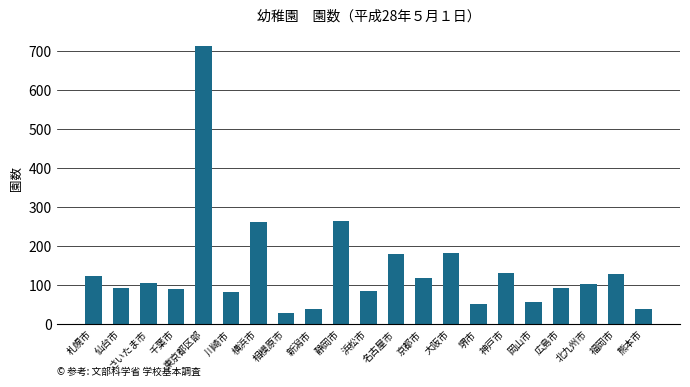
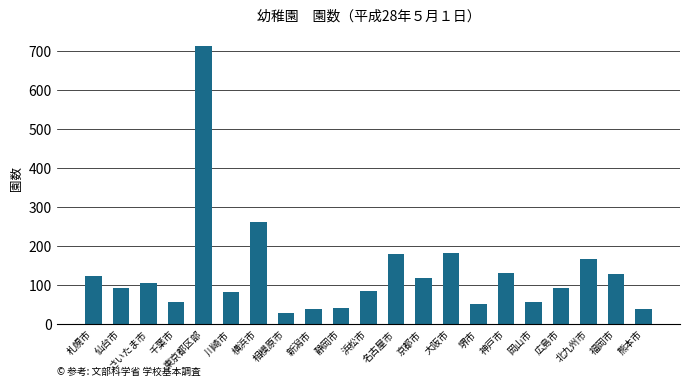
  {
    "札幌市": 120,
    "仙台市": 90,
    "さいたま市": 110,
-   "千葉市": 90,
+   "千葉市": 60,
    "東京都区部": 710,
    "川崎市": 80,
    "横浜市": 260,
    "相模原市": 30,
    "新潟市": 40,
-   "静岡市": 260,
+   "静岡市": 40,
    "浜松市": 90,
    "名古屋市": 180,
    "京都市": 120,
    "大阪市": 180,
    "堺市": 50,
    "神戸市": 130,
    "岡山市": 60,
    "広島市": 90,
-   "北九州市": 100,
+   "北九州市": 170,
    "福岡市": 130,
    "熊本市": 40
  }
